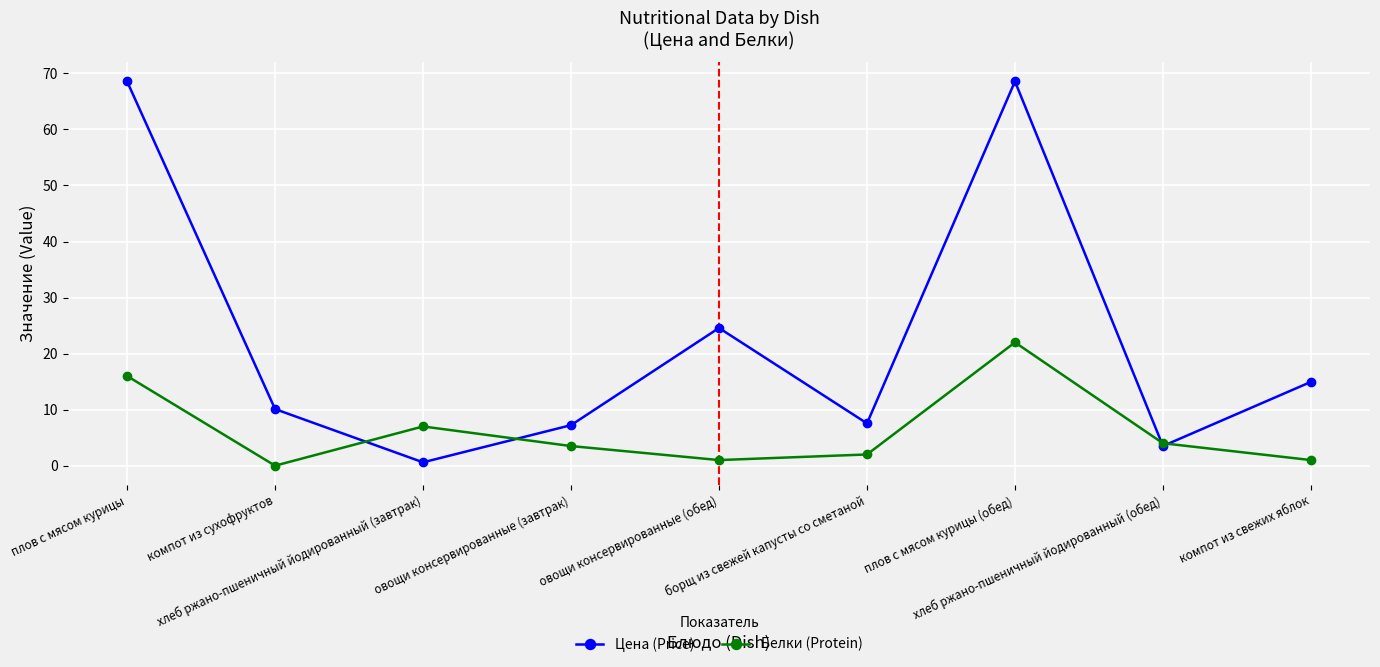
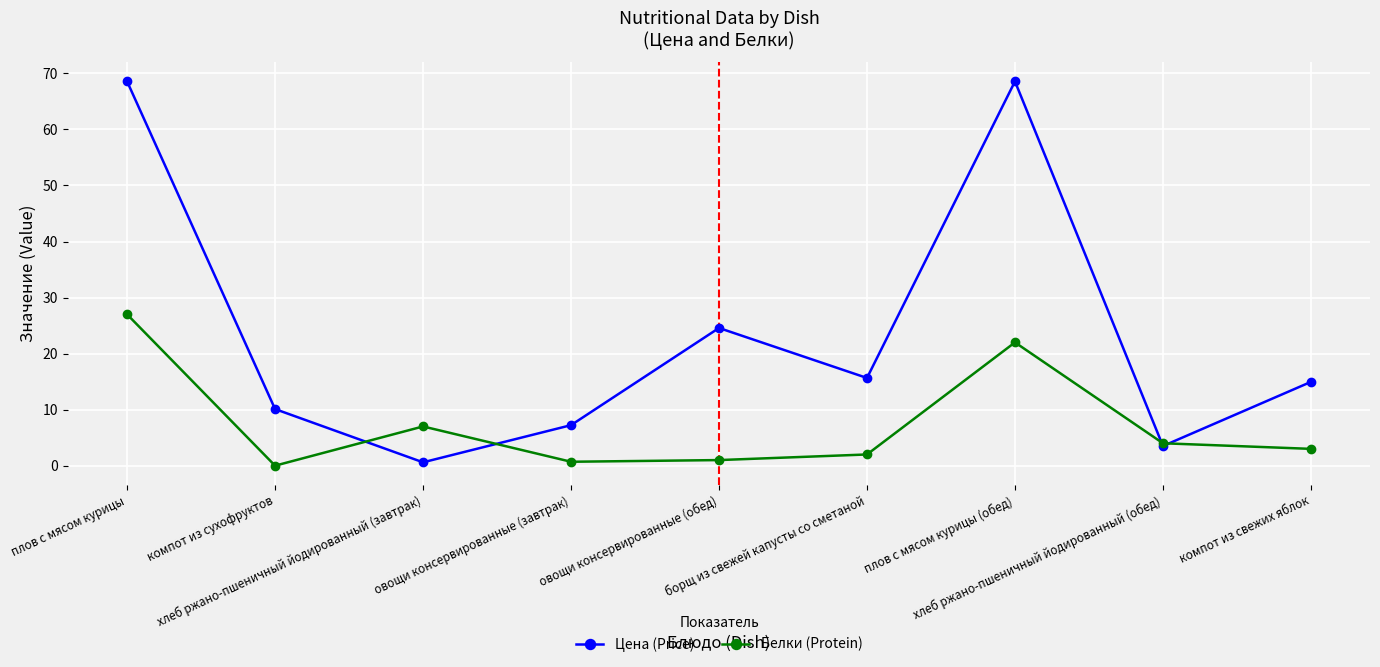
  {
    "Цена (Price)": {
      "плов с мясом курицы": 69,
      "компот из сухофруктов": 10,
      "хлеб ржано-пшеничный йодированный (завтрак)": 1,
      "овощи консервированные (завтрак)": 7,
      "овощи консервированные (обед)": 25,
-     "борщ из свежей капусты со сметаной": 8,
+     "борщ из свежей капусты со сметаной": 16,
      "плов с мясом курицы (обед)": 69,
      "хлеб ржано-пшеничный йодированный (обед)": 4,
      "компот из свежих яблок": 15
    },
    "Белки (Protein)": {
-     "плов с мясом курицы": 16,
+     "плов с мясом курицы": 27,
      "компот из сухофруктов": 0,
      "хлеб ржано-пшеничный йодированный (завтрак)": 7,
-     "овощи консервированные (завтрак)": 4,
+     "овощи консервированные (завтрак)": 1,
      "овощи консервированные (обед)": 1,
      "борщ из свежей капусты со сметаной": 2,
      "плов с мясом курицы (обед)": 22,
      "хлеб ржано-пшеничный йодированный (обед)": 4,
-     "компот из свежих яблок": 1
+     "компот из свежих яблок": 3
    }
  }
